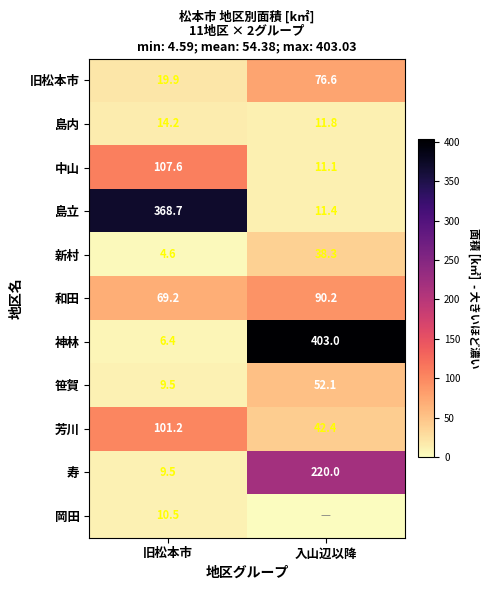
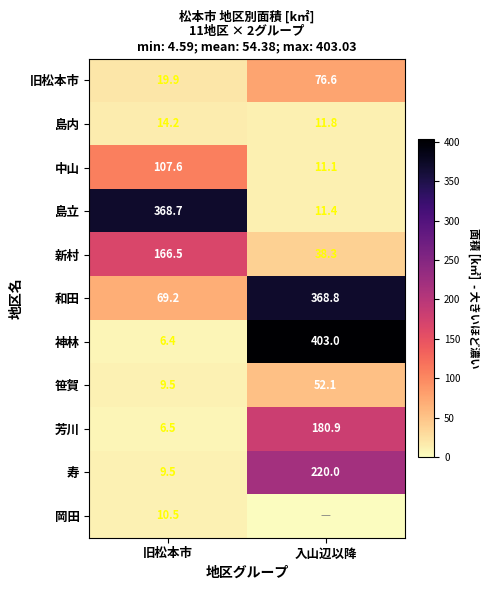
  {
    "旧松本市": {
      "旧松本市": 19.9,
      "入山辺以降": 76.6
    },
    "島内": {
      "旧松本市": 14.2,
      "入山辺以降": 11.8
    },
    "中山": {
      "旧松本市": 107.6,
      "入山辺以降": 11.1
    },
    "島立": {
      "旧松本市": 368.7,
      "入山辺以降": 11.4
    },
    "新村": {
-     "旧松本市": 4.6,
+     "旧松本市": 166.5,
      "入山辺以降": 38.3
    },
    "和田": {
      "旧松本市": 69.2,
-     "入山辺以降": 90.2
+     "入山辺以降": 368.8
    },
    "神林": {
      "旧松本市": 6.4,
      "入山辺以降": 403.0
    },
    "笹賀": {
      "旧松本市": 9.5,
      "入山辺以降": 52.1
    },
    "芳川": {
-     "旧松本市": 101.2,
-     "入山辺以降": 42.4
+     "旧松本市": 6.5,
+     "入山辺以降": 180.9
    },
    "寿": {
      "旧松本市": 9.5,
      "入山辺以降": 220.0
    },
    "岡田": {
      "旧松本市": 10.5
    }
  }
